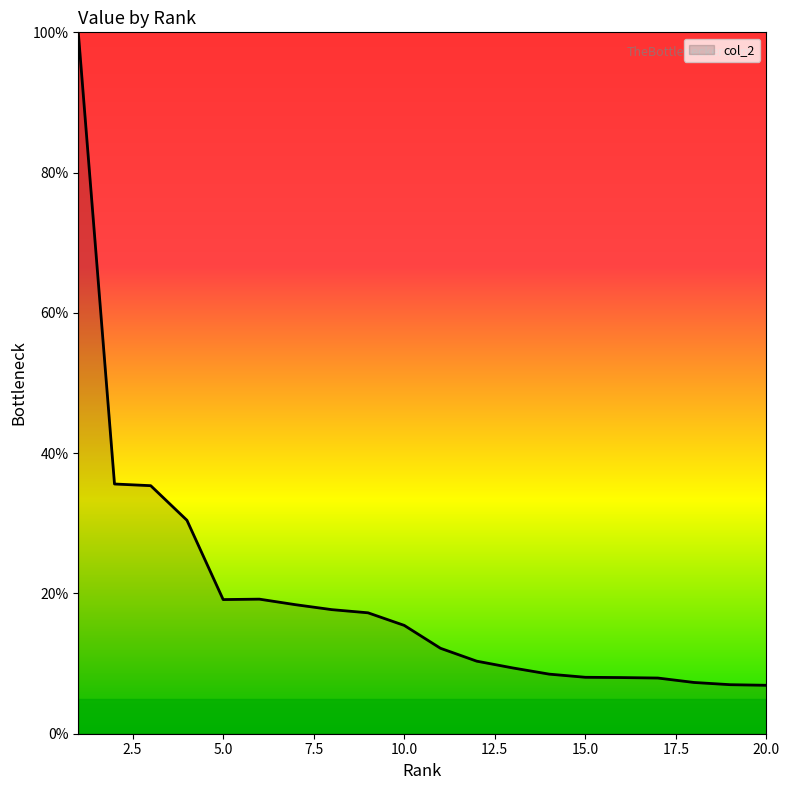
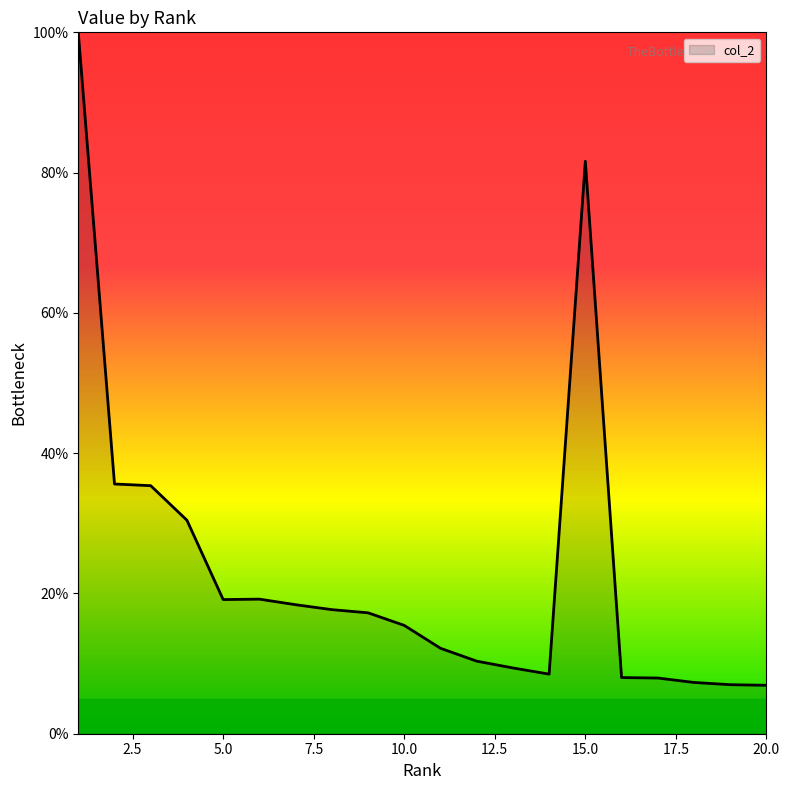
  {
    "5.0": "19%",
    "10.0": "15%",
-   "15.0": "8%",
+   "15.0": "82%",
    "20.0": "7%"
  }
